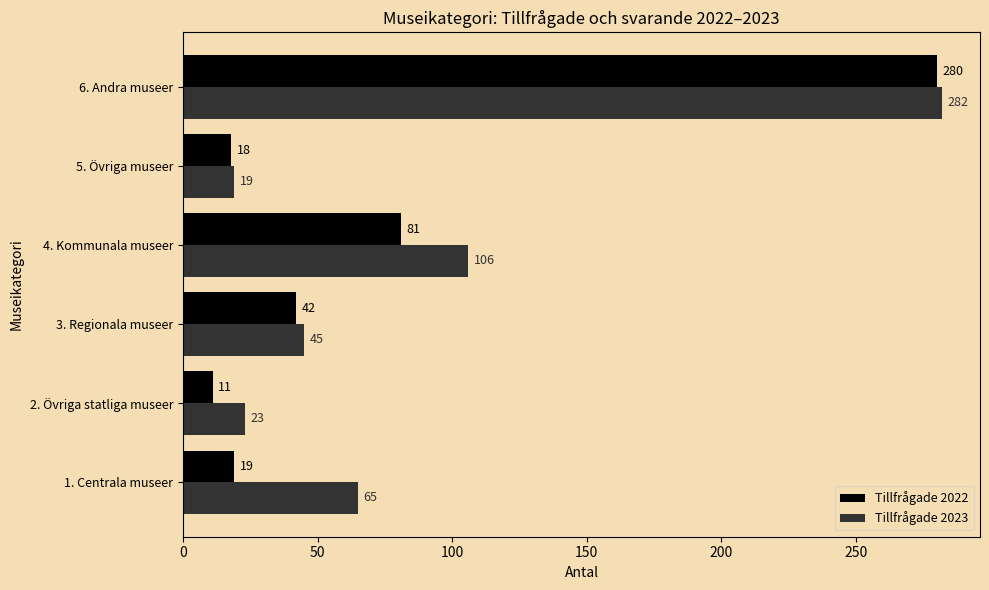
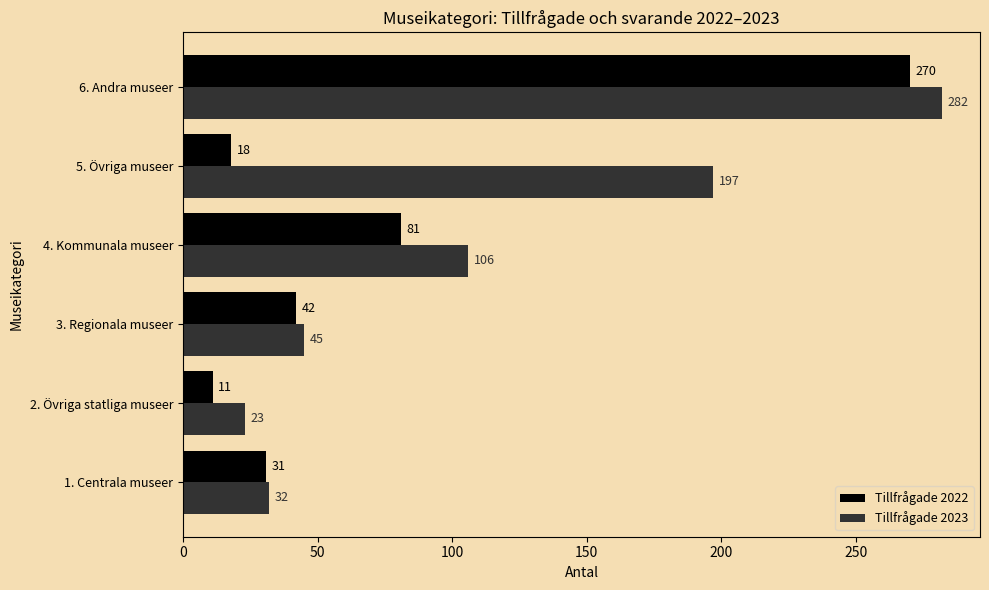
  {
    "Tillfrågade 2022": {
-     "6. Andra museer": 280,
+     "6. Andra museer": 270,
      "5. Övriga museer": 18,
      "4. Kommunala museer": 81,
      "3. Regionala museer": 42,
      "2. Övriga statliga museer": 11,
-     "1. Centrala museer": 19
+     "1. Centrala museer": 31
    },
    "Tillfrågade 2023": {
      "6. Andra museer": 282,
-     "5. Övriga museer": 19,
+     "5. Övriga museer": 197,
      "4. Kommunala museer": 106,
      "3. Regionala museer": 45,
      "2. Övriga statliga museer": 23,
-     "1. Centrala museer": 65
+     "1. Centrala museer": 32
    }
  }
